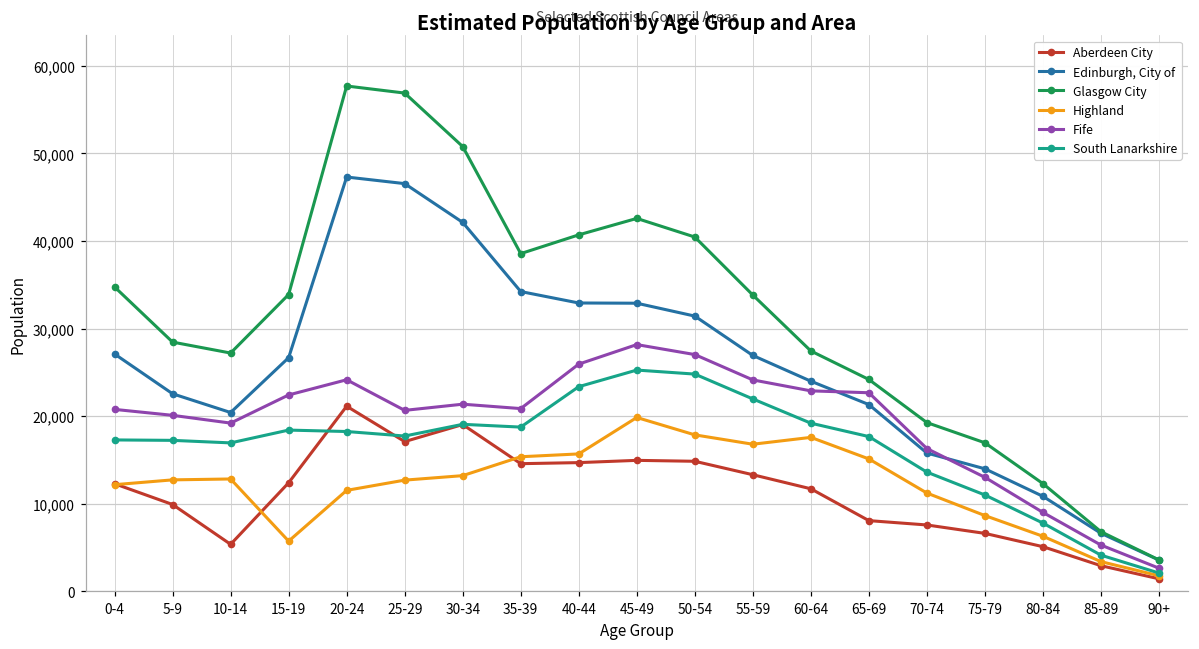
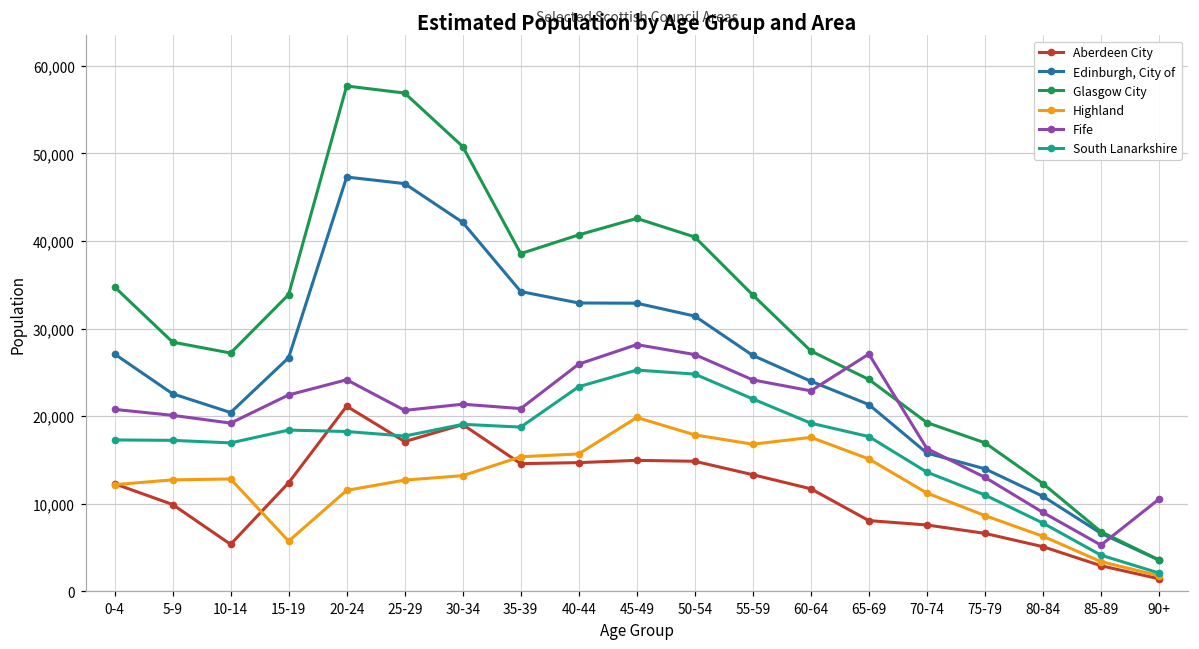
  {
    "Aberdeen City": {
      "5-9": "10,000",
      "10-14": "5,000",
      "15-19": "12,000",
      "20-24": "21,000",
      "25-29": "17,000",
      "35-39": "15,000",
      "40-44": "15,000",
      "45-49": "15,000",
      "50-54": "15,000",
      "55-59": "13,000",
      "60-64": "12,000",
      "65-69": "8,000",
      "70-74": "8,000",
      "75-79": "7,000",
      "80-84": "5,000",
      "85-89": "3,000",
      "90+": "1,000"
    },
    "Highland": {
      "5-9": "13,000",
      "10-14": "13,000",
      "15-19": "6,000",
      "20-24": "12,000",
      "25-29": "13,000",
      "30-34": "13,000",
      "35-39": "15,000",
      "40-44": "16,000",
      "45-49": "20,000",
      "50-54": "18,000",
      "55-59": "17,000",
      "60-64": "18,000",
      "65-69": "15,000",
      "70-74": "11,000",
      "75-79": "9,000",
      "80-84": "6,000",
      "85-89": "3,000"
    },
    "Fife": {
      "0-4": "21,000",
      "5-9": "20,000",
      "10-14": "19,000",
      "15-19": "22,000",
      "20-24": "24,000",
      "25-29": "21,000",
      "30-34": "21,000",
      "35-39": "21,000",
      "40-44": "26,000",
      "45-49": "28,000",
      "50-54": "27,000",
      "55-59": "24,000",
      "60-64": "23,000",
-     "65-69": "23,000",
+     "65-69": "27,000",
      "70-74": "16,000",
      "75-79": "13,000",
      "80-84": "9,000",
      "85-89": "5,000",
-     "90+": "3,000"
+     "90+": "11,000"
    }
  }
